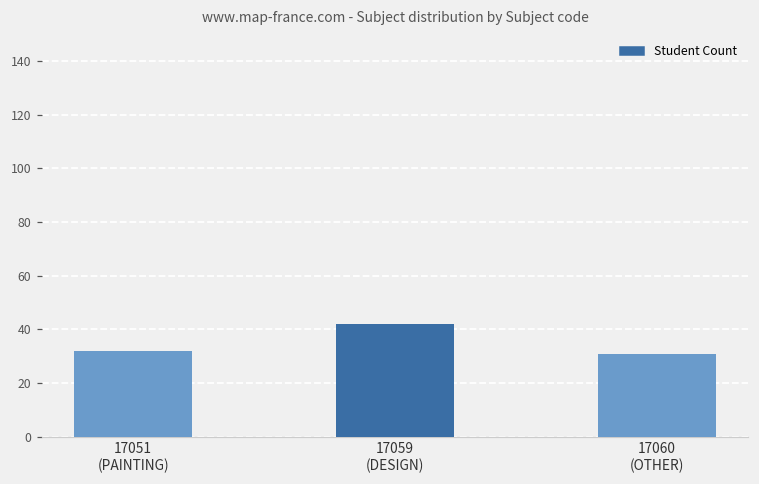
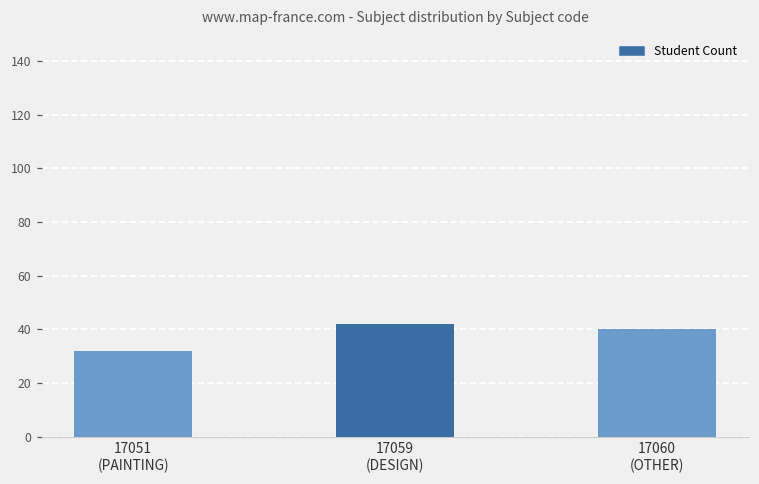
  {
    "17051 (PAINTING)": 32,
    "17059 (DESIGN)": 42,
-   "17060 (OTHER)": 31
+   "17060 (OTHER)": 40
  }
